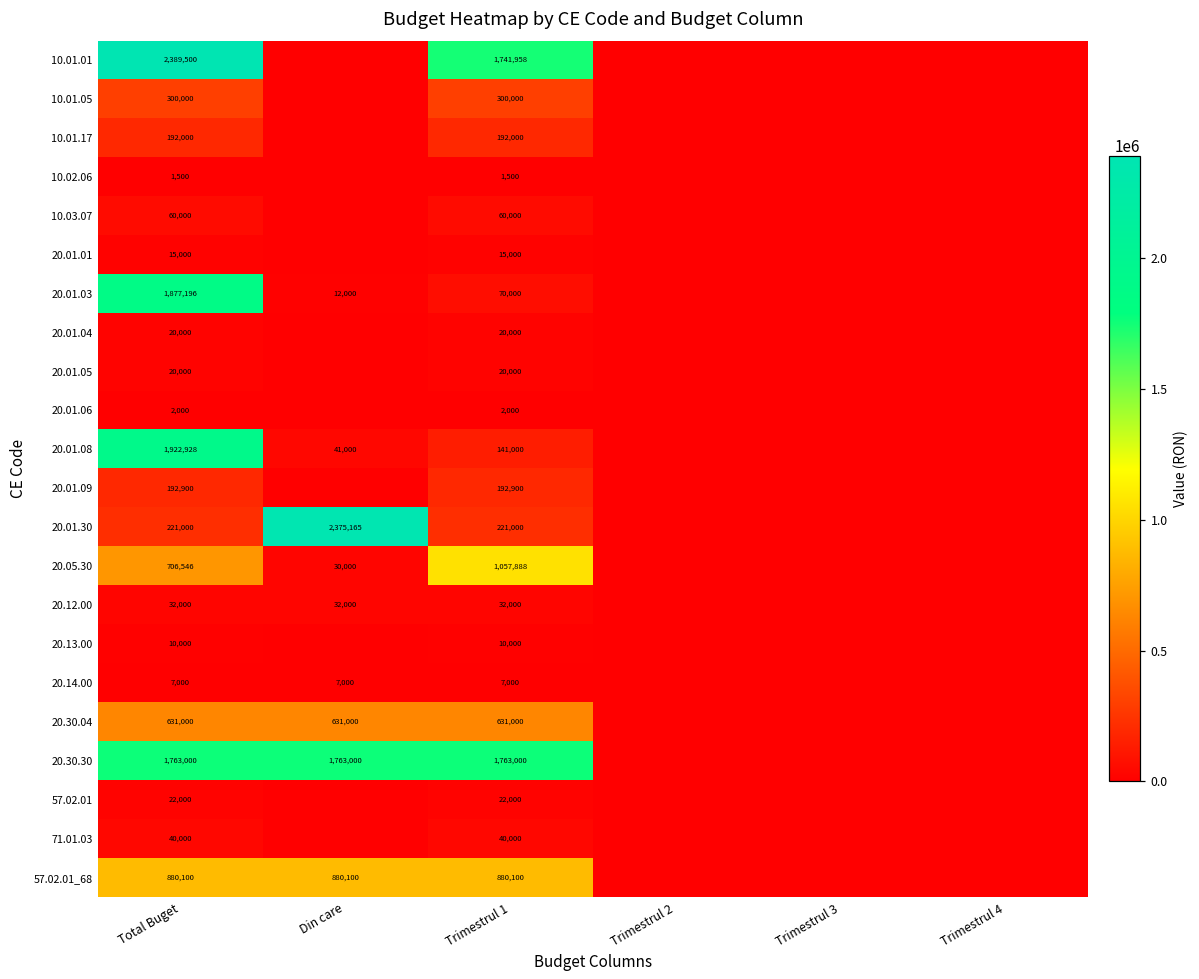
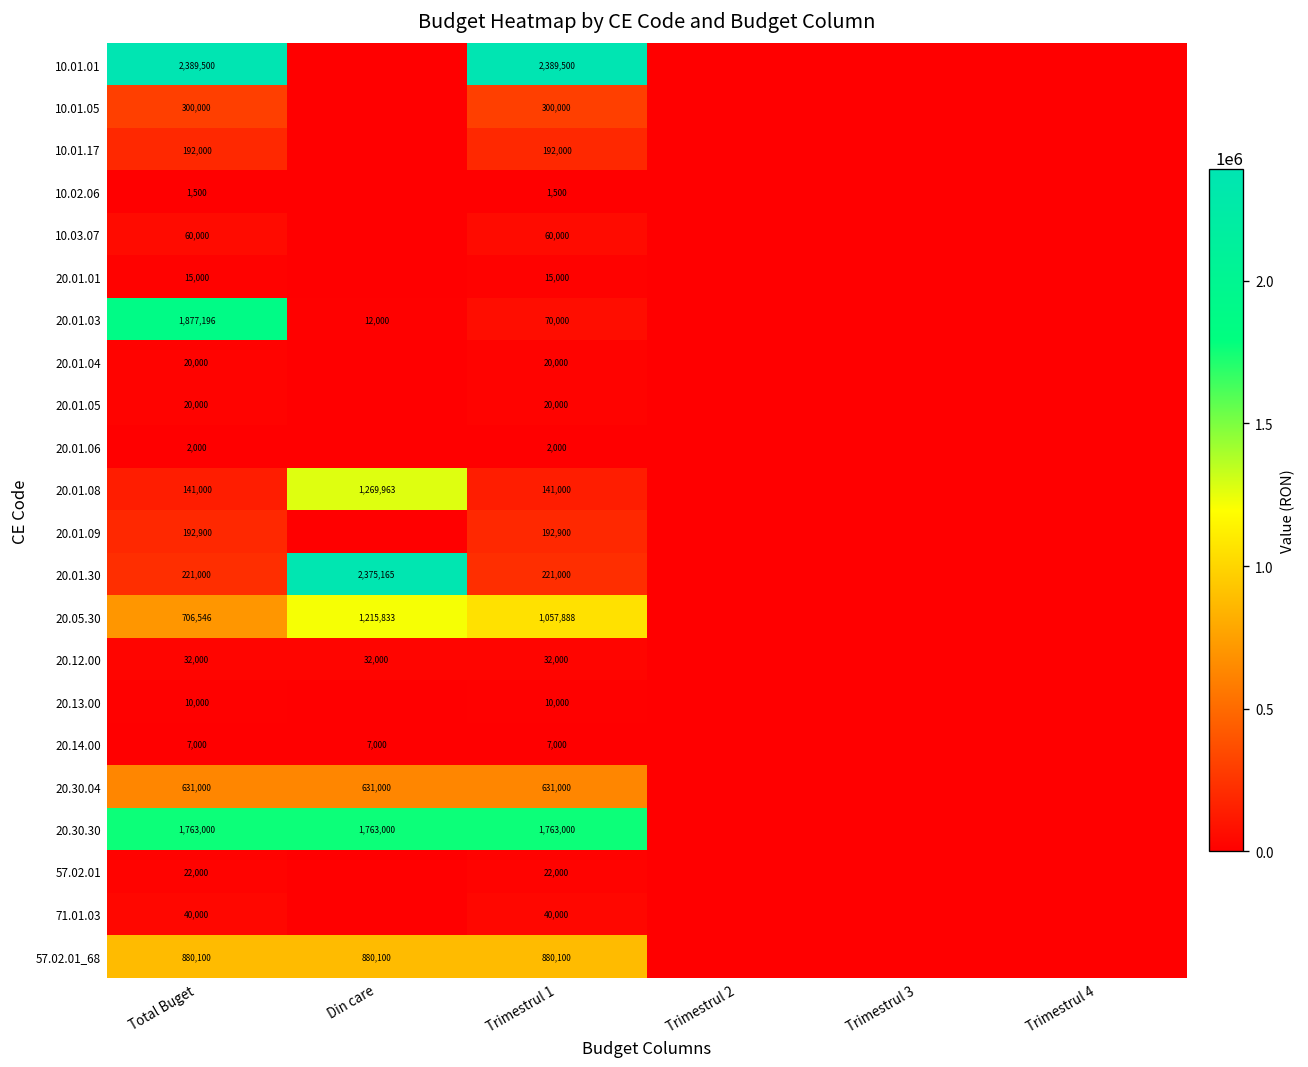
  {
    "10.01.01": {
      "Total Buget": "2,389,500",
-     "Trimestrul 1": "1,741,958"
+     "Trimestrul 1": "2,389,500"
    },
    "10.01.05": {
      "Total Buget": "300,000",
      "Trimestrul 1": "300,000"
    },
    "10.01.17": {
      "Total Buget": "192,000",
      "Trimestrul 1": "192,000"
    },
    "10.02.06": {
      "Total Buget": "1,500",
      "Trimestrul 1": "1,500"
    },
    "10.03.07": {
      "Total Buget": "60,000",
      "Trimestrul 1": "60,000"
    },
    "20.01.01": {
      "Total Buget": "15,000",
      "Trimestrul 1": "15,000"
    },
    "20.01.03": {
      "Total Buget": "1,877,196",
      "Din care": "12,000",
      "Trimestrul 1": "70,000"
    },
    "20.01.04": {
      "Total Buget": "20,000",
      "Trimestrul 1": "20,000"
    },
    "20.01.05": {
      "Total Buget": "20,000",
      "Trimestrul 1": "20,000"
    },
    "20.01.06": {
      "Total Buget": "2,000",
      "Trimestrul 1": "2,000"
    },
    "20.01.08": {
-     "Total Buget": "1,922,928",
-     "Din care": "41,000",
+     "Total Buget": "141,000",
+     "Din care": "1,269,963",
      "Trimestrul 1": "141,000"
    },
    "20.01.09": {
      "Total Buget": "192,900",
      "Trimestrul 1": "192,900"
    },
    "20.01.30": {
      "Total Buget": "221,000",
      "Din care": "2,375,165",
      "Trimestrul 1": "221,000"
    },
    "20.05.30": {
      "Total Buget": "706,546",
-     "Din care": "30,000",
+     "Din care": "1,215,833",
      "Trimestrul 1": "1,057,888"
    },
    "20.12.00": {
      "Total Buget": "32,000",
      "Din care": "32,000",
      "Trimestrul 1": "32,000"
    },
    "20.13.00": {
      "Total Buget": "10,000",
      "Trimestrul 1": "10,000"
    },
    "20.14.00": {
      "Total Buget": "7,000",
      "Din care": "7,000",
      "Trimestrul 1": "7,000"
    },
    "20.30.04": {
      "Total Buget": "631,000",
      "Din care": "631,000",
      "Trimestrul 1": "631,000"
    },
    "20.30.30": {
      "Total Buget": "1,763,000",
      "Din care": "1,763,000",
      "Trimestrul 1": "1,763,000"
    },
    "57.02.01": {
      "Total Buget": "22,000",
      "Trimestrul 1": "22,000"
    },
    "71.01.03": {
      "Total Buget": "40,000",
      "Trimestrul 1": "40,000"
    },
    "57.02.01_68": {
      "Total Buget": "880,100",
      "Din care": "880,100",
      "Trimestrul 1": "880,100"
    }
  }
